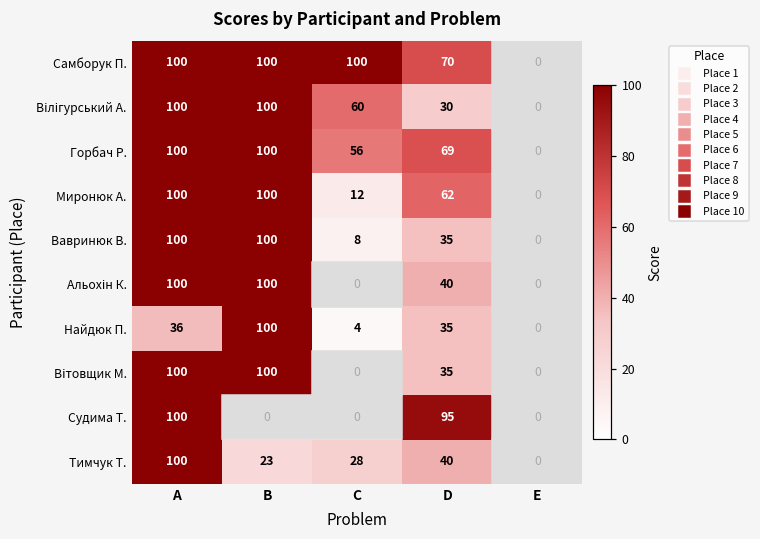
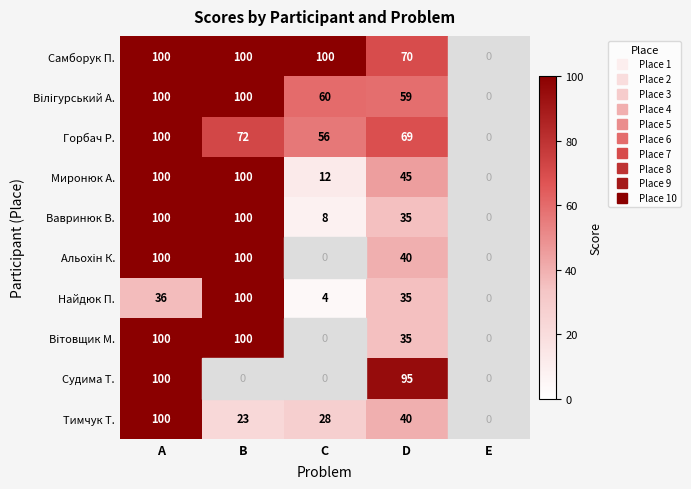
  {
    "Самборук П.": {
      "A": 100,
      "B": 100,
      "C": 100,
      "D": 70
    },
    "Вілігурський А.": {
      "A": 100,
      "B": 100,
      "C": 60,
-     "D": 30
+     "D": 59
    },
    "Горбач Р.": {
      "A": 100,
-     "B": 100,
+     "B": 72,
      "C": 56,
      "D": 69
    },
    "Миронюк А.": {
      "A": 100,
      "B": 100,
      "C": 12,
-     "D": 62
+     "D": 45
    },
    "Вавринюк В.": {
      "A": 100,
      "B": 100,
      "C": 8,
      "D": 35
    },
    "Альохін К.": {
      "A": 100,
      "B": 100,
      "D": 40
    },
    "Найдюк П.": {
      "A": 36,
      "B": 100,
      "C": 4,
      "D": 35
    },
    "Вітовщик М.": {
      "A": 100,
      "B": 100,
      "D": 35
    },
    "Судима Т.": {
      "A": 100,
      "D": 95
    },
    "Тимчук Т.": {
      "A": 100,
      "B": 23,
      "C": 28,
      "D": 40
    }
  }
